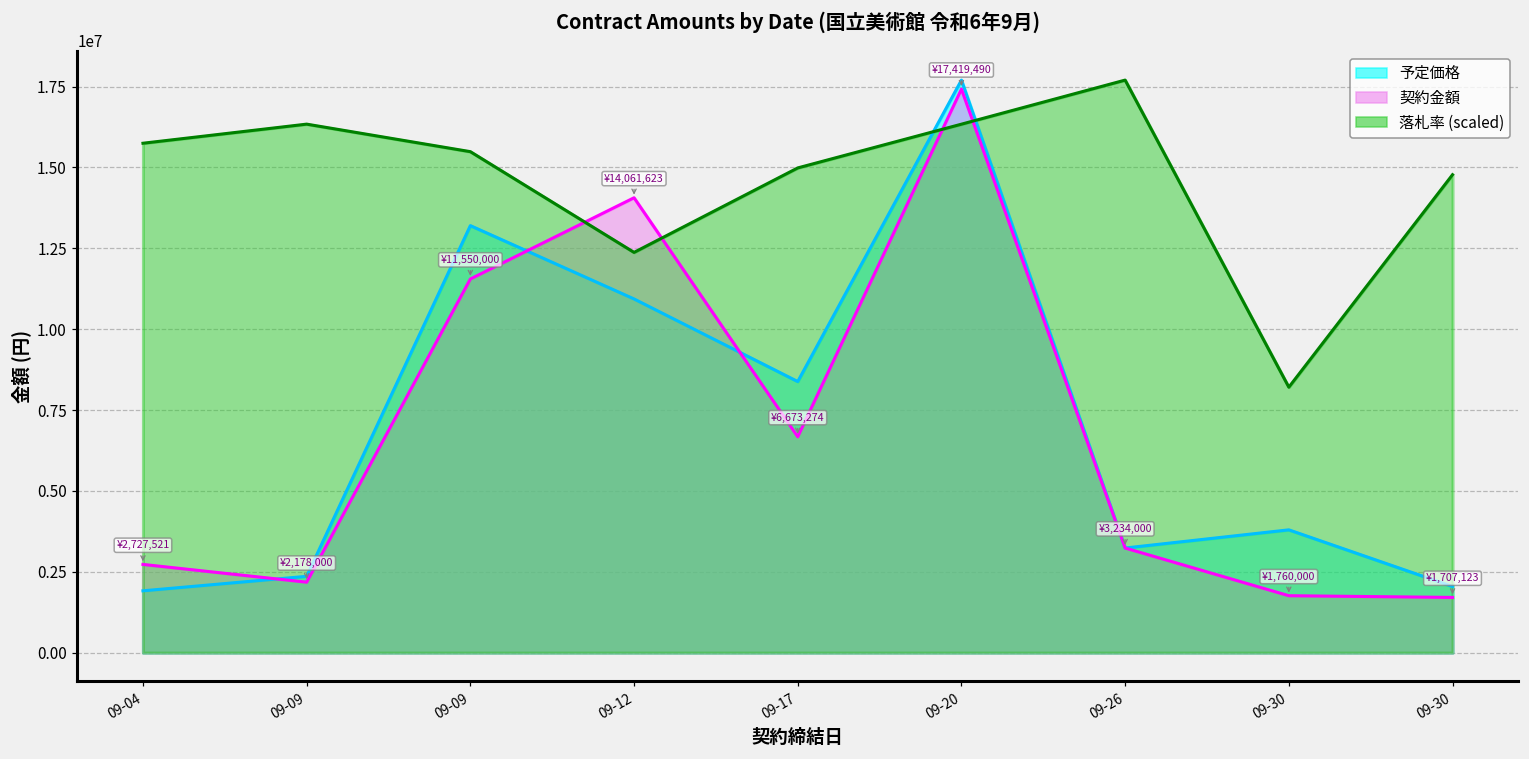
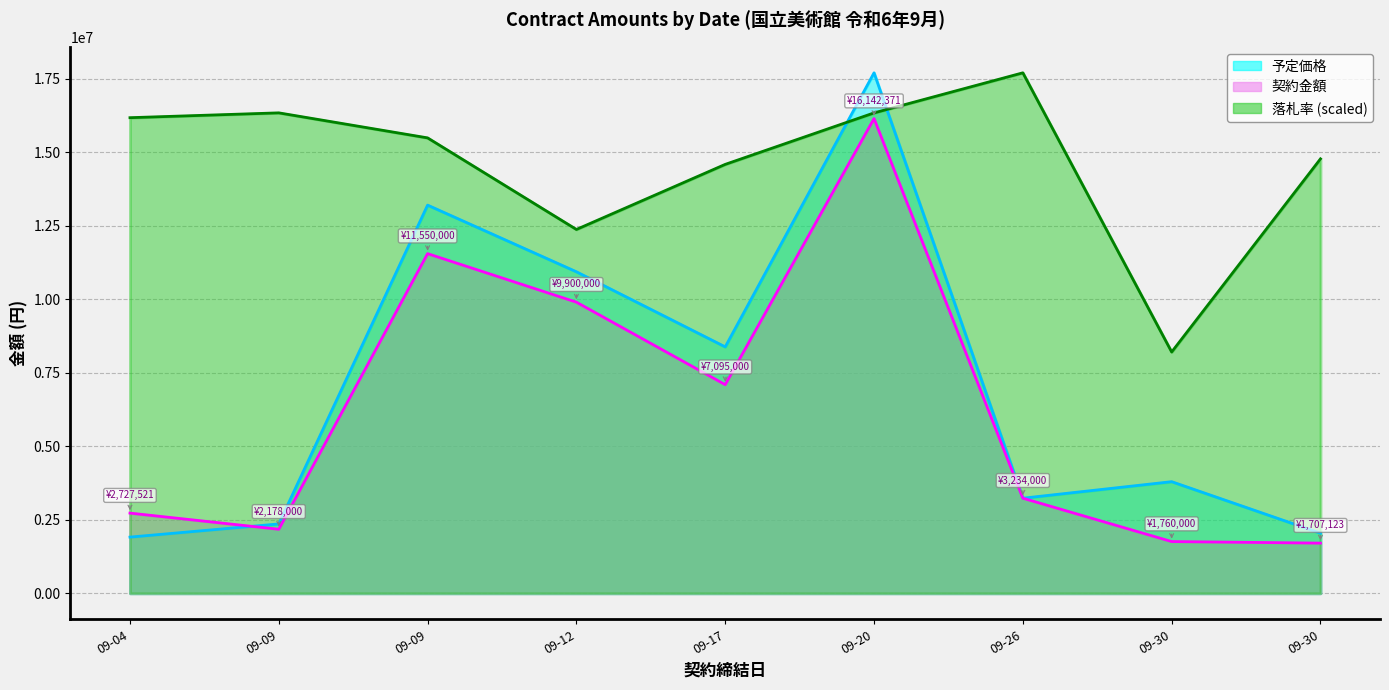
  {
    "予定価格": {
      "09-04": "1900000",
      "09-12": "10900000",
      "09-17": "8400000",
      "09-20": "17700000"
    },
    "契約金額": {
-     "09-12": "¥14,061,623",
-     "09-17": "¥6,673,274",
-     "09-20": "¥17,419,490"
+     "09-12": "¥9,900,000",
+     "09-17": "¥7,095,000",
+     "09-20": "¥16,142,371"
    },
    "落札率 (scaled)": {
-     "09-04": "15700000",
+     "09-04": "16200000",
      "09-12": "12400000",
-     "09-17": "15000000",
+     "09-17": "14600000",
      "09-26": "17700000"
    }
  }
